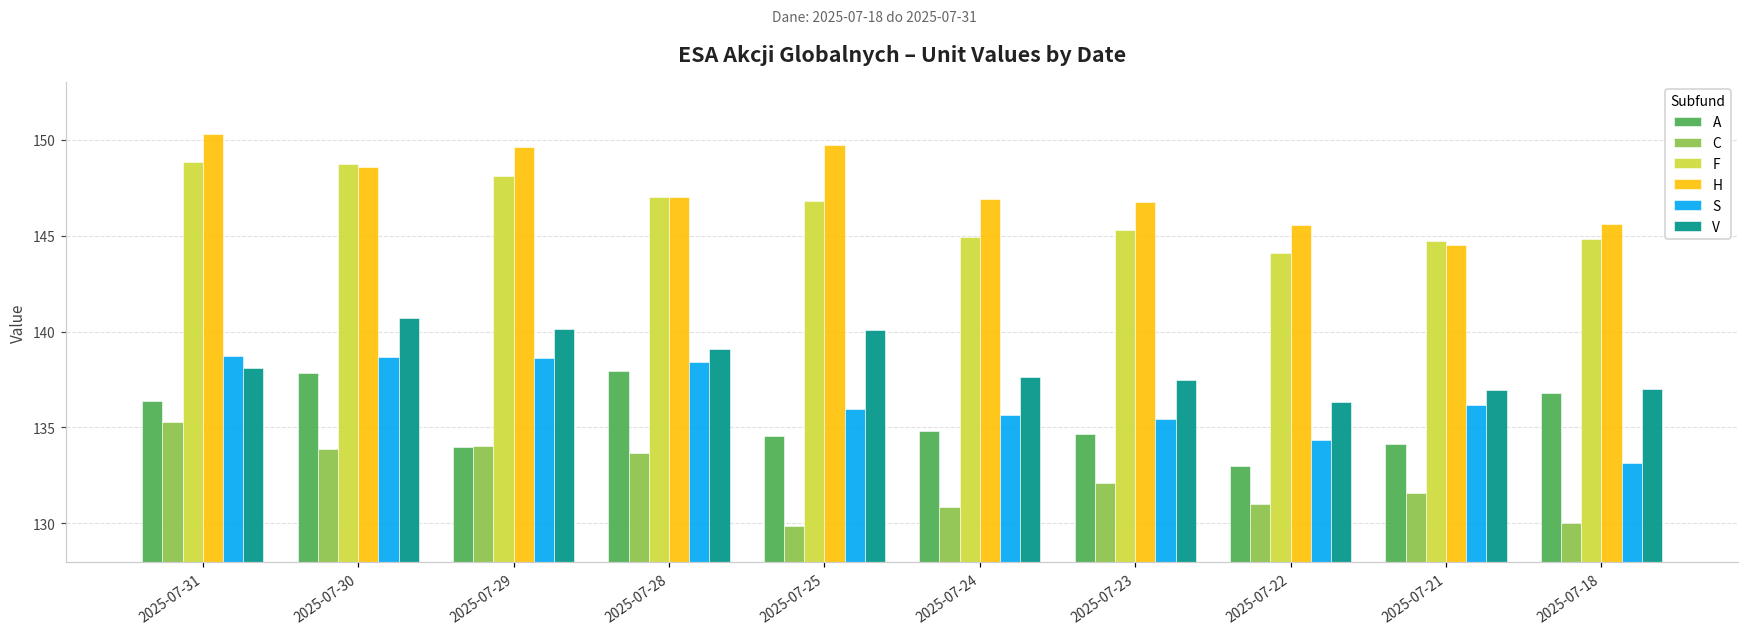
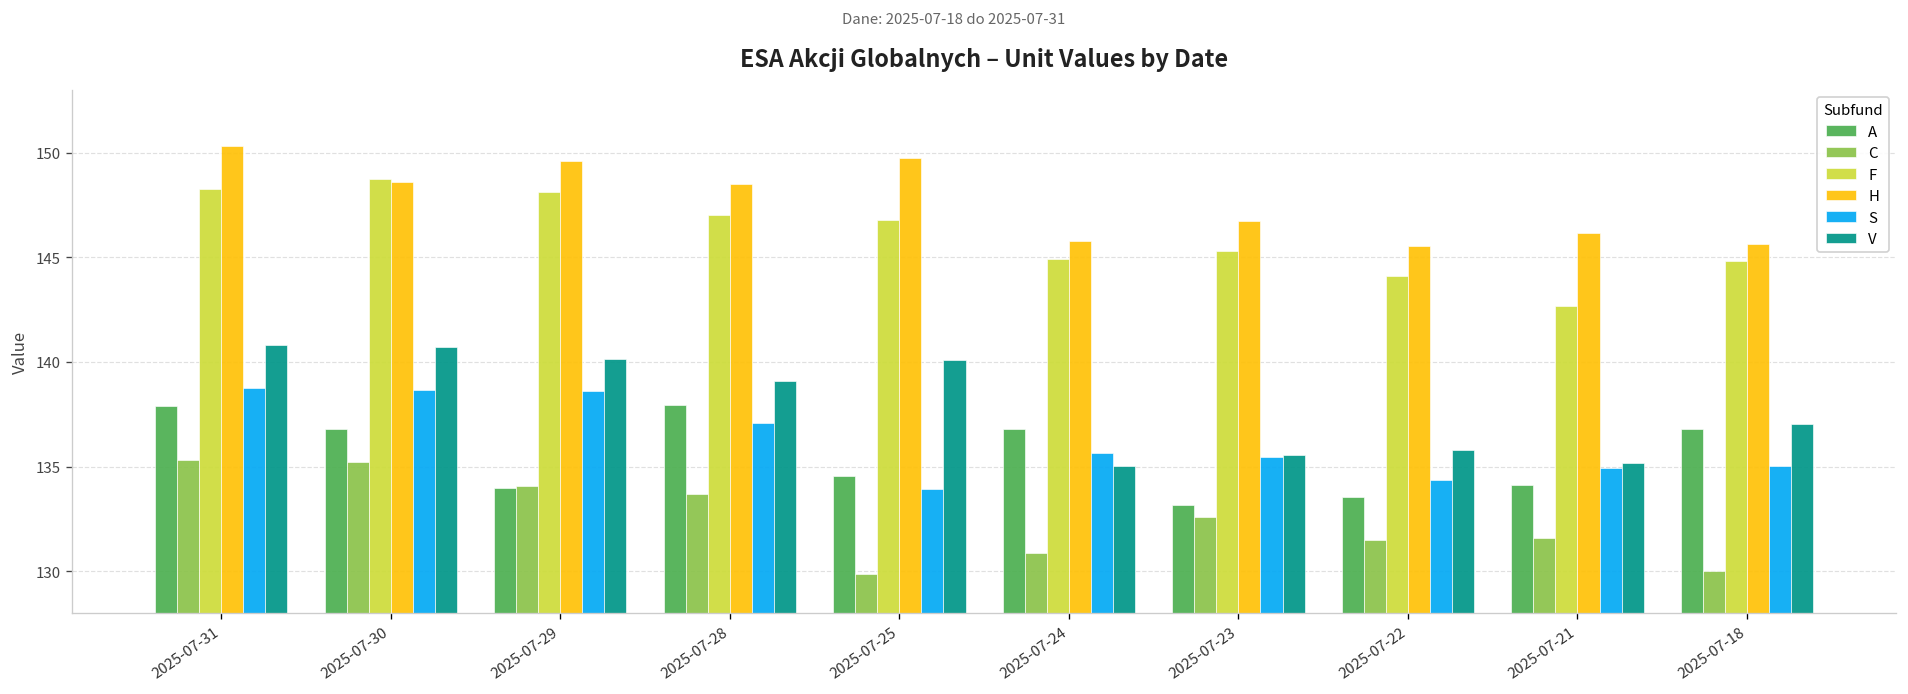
  {
    "A": {
-     "2025-07-31": 136.4,
-     "2025-07-30": 137.8,
+     "2025-07-31": 137.9,
+     "2025-07-30": 136.8,
      "2025-07-29": 134.0,
      "2025-07-28": 137.9,
      "2025-07-25": 134.5,
-     "2025-07-24": 134.8,
-     "2025-07-23": 134.7,
-     "2025-07-22": 133.0,
+     "2025-07-24": 136.8,
+     "2025-07-23": 133.2,
+     "2025-07-22": 133.6,
      "2025-07-21": 134.1,
      "2025-07-18": 136.8
    },
    "C": {
      "2025-07-31": 135.3,
-     "2025-07-30": 133.9,
+     "2025-07-30": 135.2,
      "2025-07-29": 134.1,
      "2025-07-28": 133.7,
      "2025-07-25": 129.9,
      "2025-07-24": 130.9,
-     "2025-07-23": 132.1,
-     "2025-07-22": 131.0,
+     "2025-07-23": 132.6,
+     "2025-07-22": 131.5,
      "2025-07-21": 131.6,
      "2025-07-18": 130.0
    },
    "F": {
-     "2025-07-31": 148.8,
+     "2025-07-31": 148.2,
      "2025-07-30": 148.7,
      "2025-07-29": 148.1,
      "2025-07-28": 147.0,
      "2025-07-25": 146.8,
      "2025-07-24": 144.9,
      "2025-07-23": 145.3,
      "2025-07-22": 144.1,
-     "2025-07-21": 144.7,
+     "2025-07-21": 142.7,
      "2025-07-18": 144.8
    },
    "H": {
      "2025-07-31": 150.3,
      "2025-07-30": 148.6,
      "2025-07-29": 149.6,
-     "2025-07-28": 147.0,
+     "2025-07-28": 148.5,
      "2025-07-25": 149.7,
-     "2025-07-24": 146.9,
+     "2025-07-24": 145.8,
      "2025-07-23": 146.7,
      "2025-07-22": 145.5,
-     "2025-07-21": 144.5,
+     "2025-07-21": 146.2,
      "2025-07-18": 145.6
    },
    "S": {
      "2025-07-31": 138.8,
      "2025-07-30": 138.7,
      "2025-07-29": 138.6,
-     "2025-07-28": 138.4,
-     "2025-07-25": 136.0,
+     "2025-07-28": 137.1,
+     "2025-07-25": 134.0,
      "2025-07-24": 135.6,
      "2025-07-23": 135.5,
      "2025-07-22": 134.4,
-     "2025-07-21": 136.2,
-     "2025-07-18": 133.1
+     "2025-07-21": 134.9,
+     "2025-07-18": 135.0
    },
    "V": {
-     "2025-07-31": 138.1,
+     "2025-07-31": 140.8,
      "2025-07-30": 140.7,
      "2025-07-29": 140.1,
      "2025-07-28": 139.1,
      "2025-07-25": 140.1,
-     "2025-07-24": 137.7,
-     "2025-07-23": 137.5,
-     "2025-07-22": 136.4,
-     "2025-07-21": 136.9,
+     "2025-07-24": 135.0,
+     "2025-07-23": 135.6,
+     "2025-07-22": 135.8,
+     "2025-07-21": 135.2,
      "2025-07-18": 137.0
    }
  }
